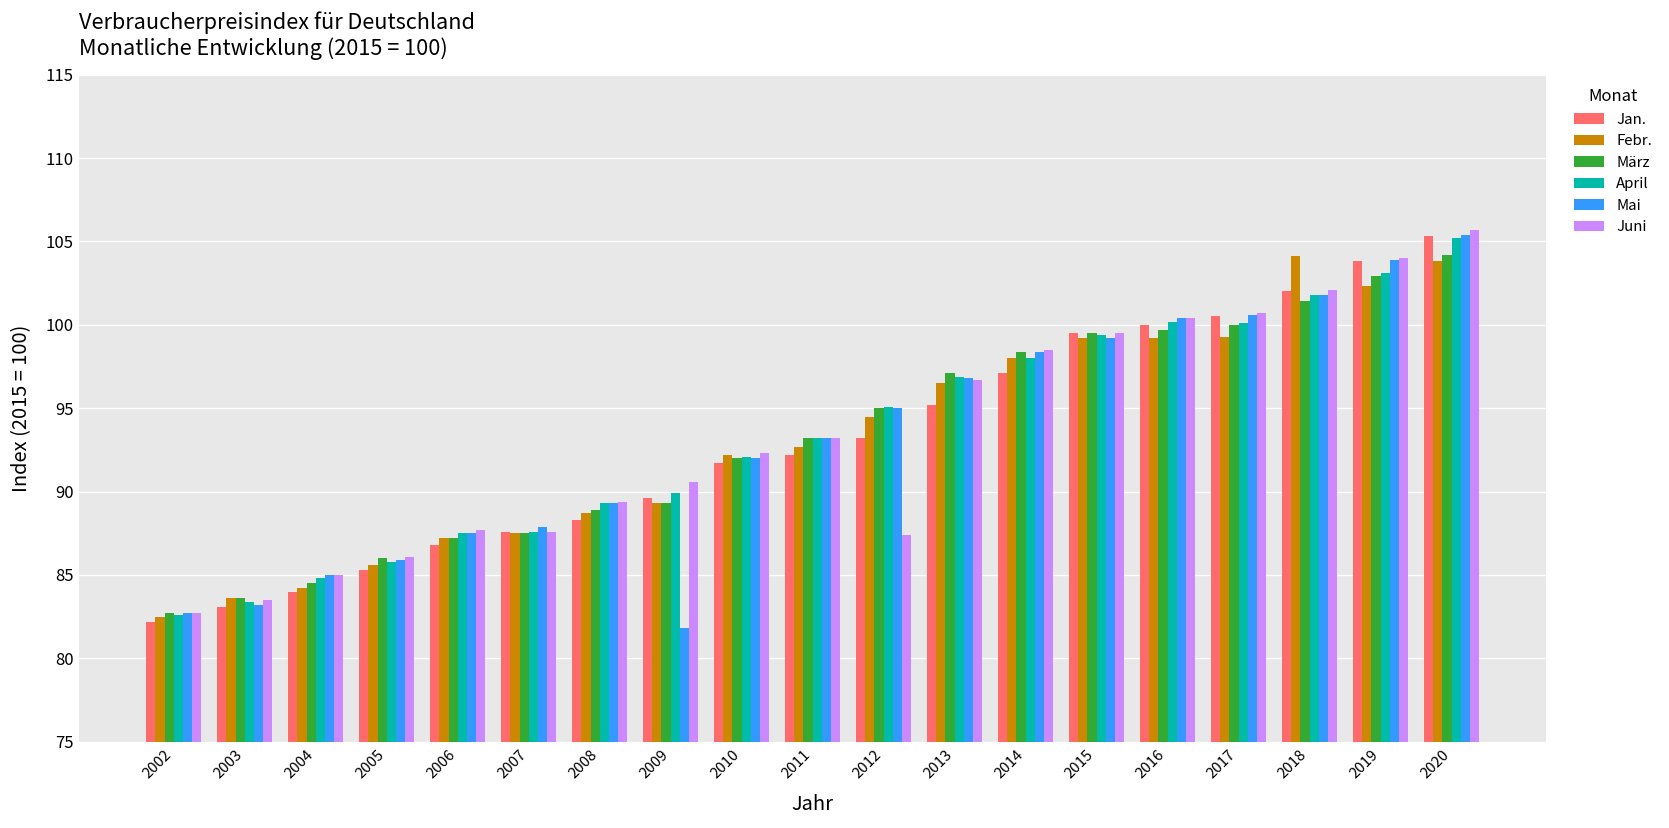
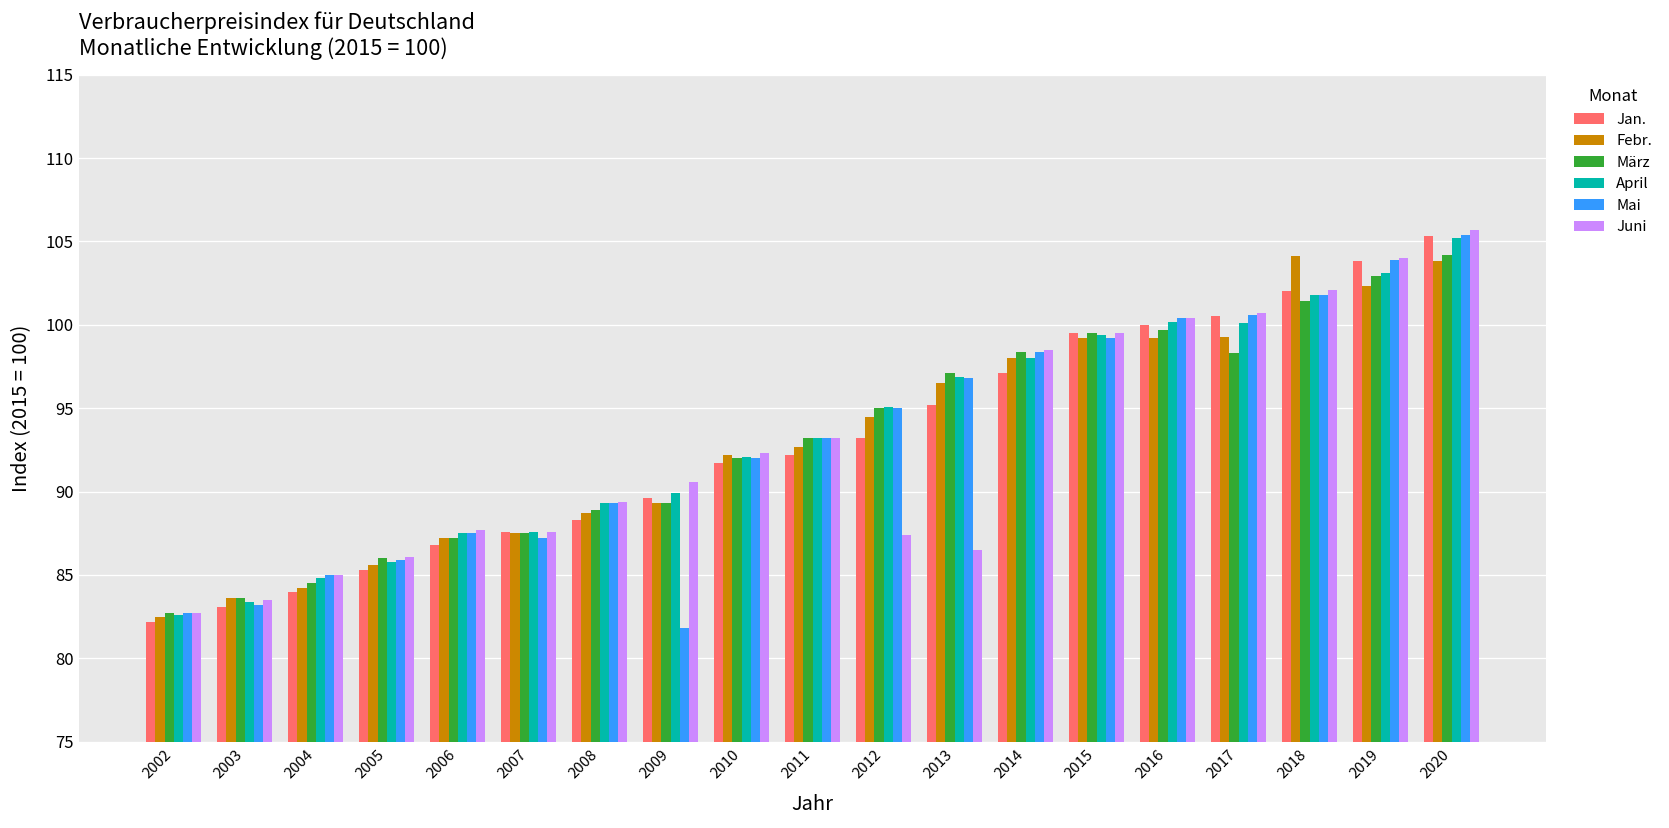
  {
    "Jan.": {
      "2002": 82.2,
      "2003": 83.1,
      "2004": 84.0,
      "2005": 85.3,
      "2006": 86.8,
      "2007": 87.6,
      "2008": 88.3,
      "2009": 89.6,
      "2010": 91.7,
      "2011": 92.2,
      "2012": 93.2,
      "2013": 95.2,
      "2014": 97.1,
      "2015": 99.5,
      "2016": 100.0,
      "2017": 100.5,
      "2018": 102.0,
      "2019": 103.8,
      "2020": 105.3
    },
    "Febr.": {
      "2002": 82.5,
      "2003": 83.6,
      "2004": 84.2,
      "2005": 85.6,
      "2006": 87.2,
      "2007": 87.5,
      "2008": 88.7,
      "2009": 89.3,
      "2010": 92.2,
      "2011": 92.7,
      "2012": 94.5,
      "2013": 96.5,
      "2014": 98.0,
      "2015": 99.2,
      "2016": 99.2,
      "2017": 99.3,
      "2018": 104.1,
      "2019": 102.3,
      "2020": 103.8
    },
    "März": {
      "2002": 82.7,
      "2003": 83.6,
      "2004": 84.5,
      "2005": 86.0,
      "2006": 87.2,
      "2007": 87.5,
      "2008": 88.9,
      "2009": 89.3,
      "2010": 92.0,
      "2011": 93.2,
      "2012": 95.0,
      "2013": 97.1,
      "2014": 98.4,
      "2015": 99.5,
      "2016": 99.7,
-     "2017": 100.0,
+     "2017": 98.3,
      "2018": 101.4,
      "2019": 102.9,
      "2020": 104.2
    },
    "April": {
      "2002": 82.6,
      "2003": 83.4,
      "2004": 84.8,
      "2005": 85.8,
      "2006": 87.5,
      "2007": 87.6,
      "2008": 89.3,
      "2009": 89.9,
      "2010": 92.1,
      "2011": 93.2,
      "2012": 95.1,
      "2013": 96.9,
      "2014": 98.0,
      "2015": 99.4,
      "2016": 100.2,
      "2017": 100.1,
      "2018": 101.8,
      "2019": 103.1,
      "2020": 105.2
    },
    "Mai": {
      "2002": 82.7,
      "2003": 83.2,
      "2004": 85.0,
      "2005": 85.9,
      "2006": 87.5,
-     "2007": 87.9,
+     "2007": 87.2,
      "2008": 89.3,
      "2009": 81.8,
      "2010": 92.0,
      "2011": 93.2,
      "2012": 95.0,
      "2013": 96.8,
      "2014": 98.4,
      "2015": 99.2,
      "2016": 100.4,
      "2017": 100.6,
      "2018": 101.8,
      "2019": 103.9,
      "2020": 105.4
    },
    "Juni": {
      "2002": 82.7,
      "2003": 83.5,
      "2004": 85.0,
      "2005": 86.1,
      "2006": 87.7,
      "2007": 87.6,
      "2008": 89.4,
      "2009": 90.6,
      "2010": 92.3,
      "2011": 93.2,
      "2012": 87.4,
-     "2013": 96.7,
+     "2013": 86.5,
      "2014": 98.5,
      "2015": 99.5,
      "2016": 100.4,
      "2017": 100.7,
      "2018": 102.1,
      "2019": 104.0,
      "2020": 105.7
    }
  }
